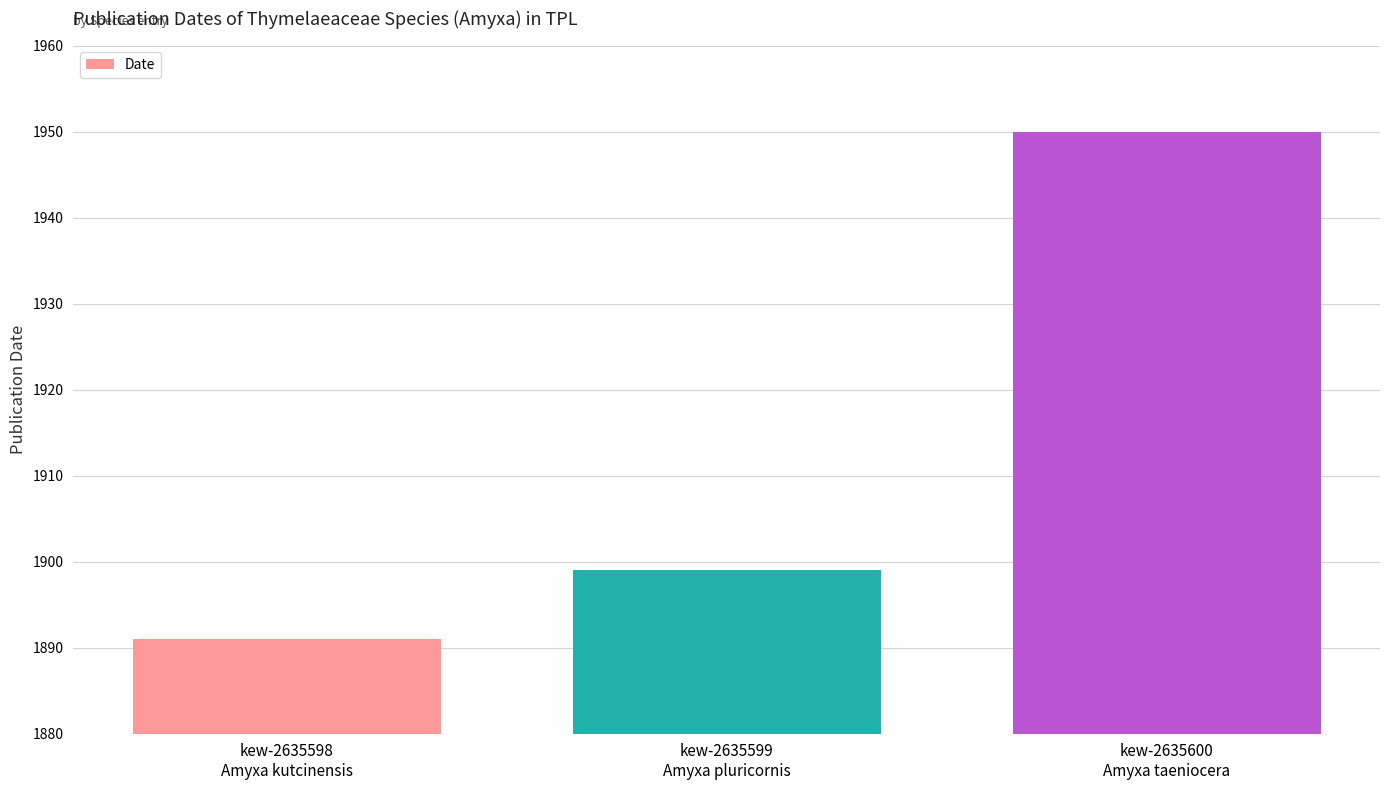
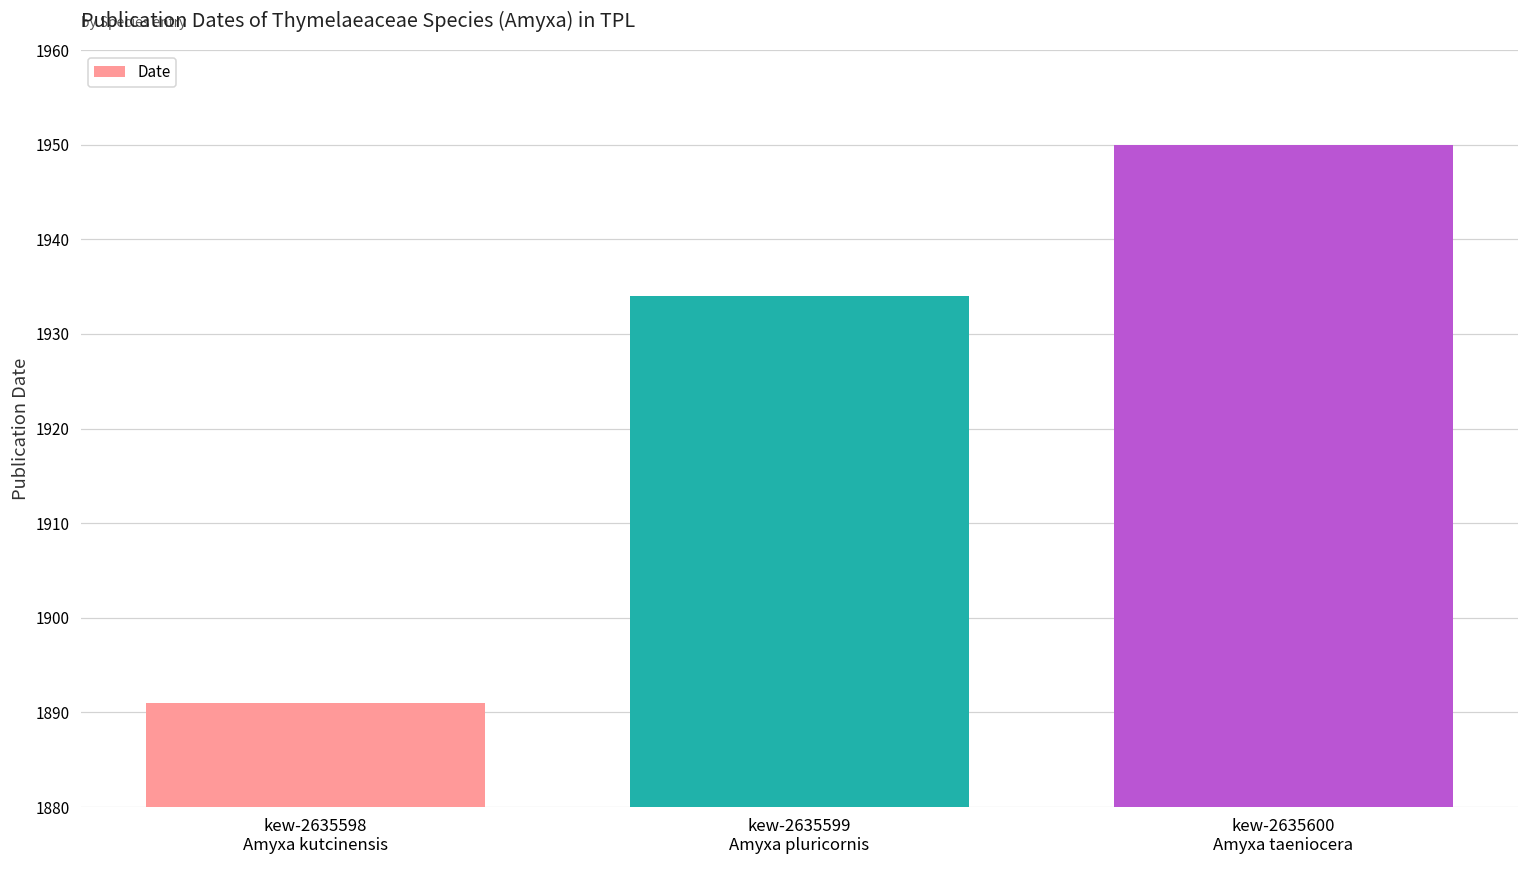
  {
    "kew-2635598 Amyxa kutcinensis": 1891,
-   "kew-2635599 Amyxa pluricornis": 1899,
+   "kew-2635599 Amyxa pluricornis": 1934,
    "kew-2635600 Amyxa taeniocera": 1950
  }
